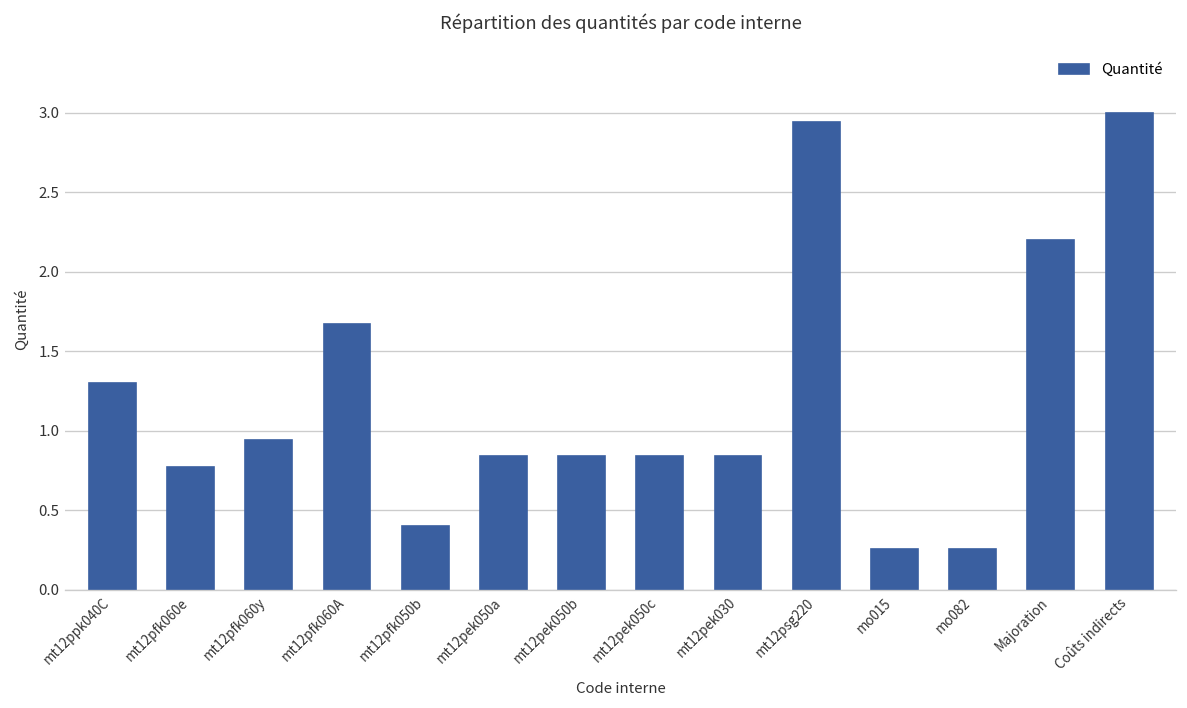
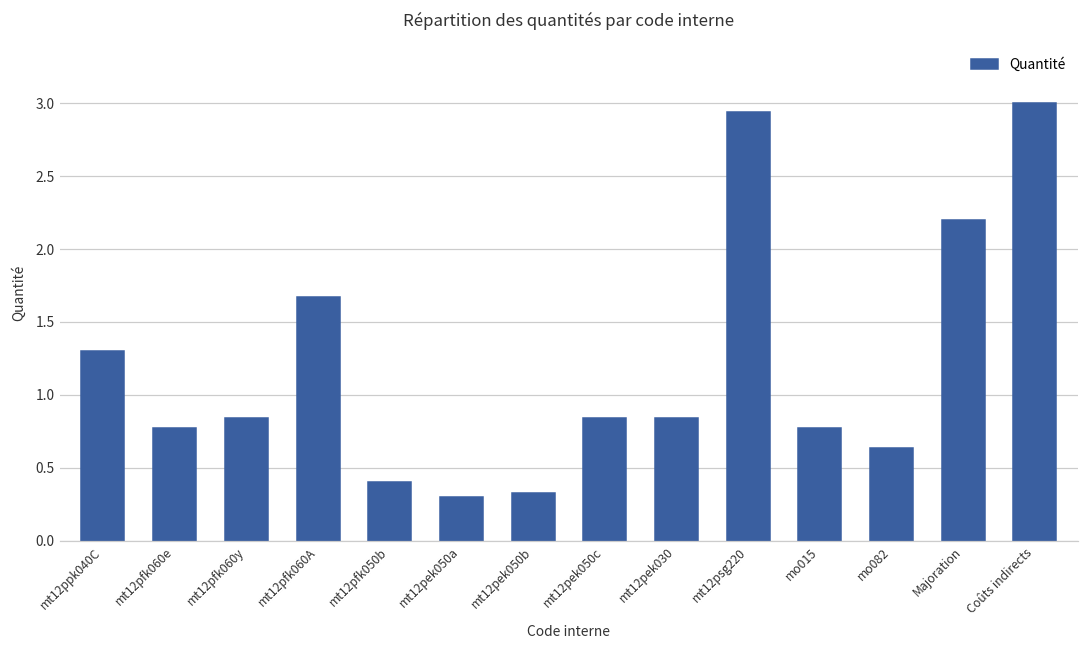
  {
    "mt12ppk040C": 1.30,
    "mt12pfk060e": 0.77,
-   "mt12pfk060y": 0.94,
+   "mt12pfk060y": 0.84,
    "mt12pfk060A": 1.67,
    "mt12pfk050b": 0.40,
-   "mt12pek050a": 0.84,
-   "mt12pek050b": 0.84,
+   "mt12pek050a": 0.30,
+   "mt12pek050b": 0.33,
    "mt12pek050c": 0.84,
    "mt12pek030": 0.84,
    "mt12psg220": 2.94,
-   "mo015": 0.26,
-   "mo082": 0.26,
+   "mo015": 0.77,
+   "mo082": 0.64,
    "Majoration": 2.20,
    "Coûts indirects": 3.00
  }
